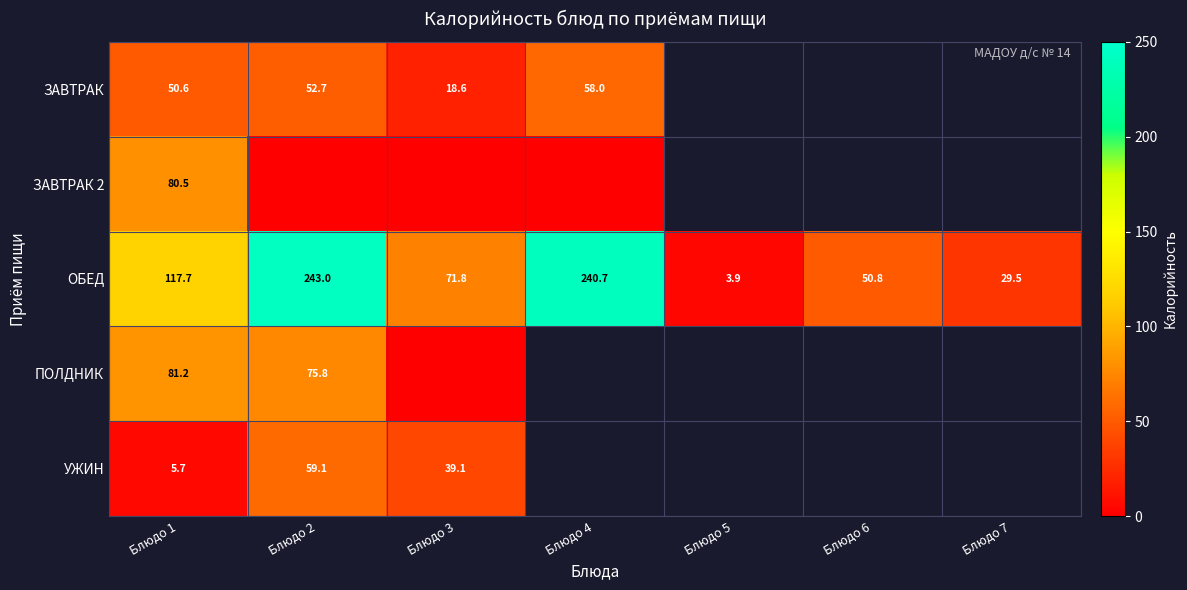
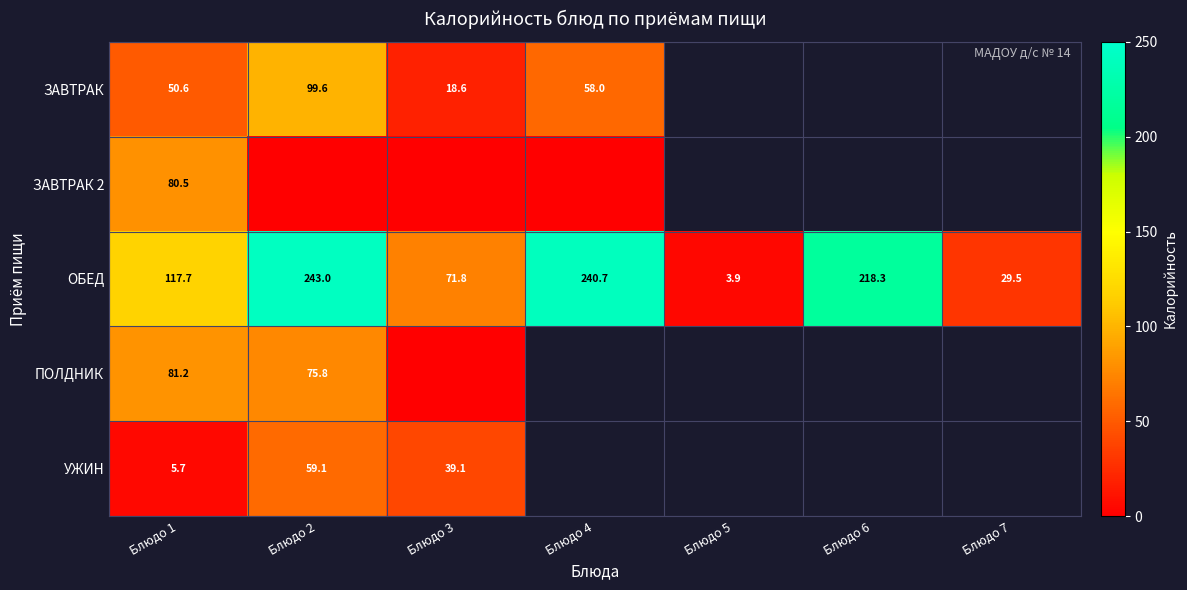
  {
    "ЗАВТРАК": {
      "Блюдо 1": 50.6,
-     "Блюдо 2": 52.7,
+     "Блюдо 2": 99.6,
      "Блюдо 3": 18.6,
      "Блюдо 4": 58.0
    },
    "ЗАВТРАК 2": {
      "Блюдо 1": 80.5
    },
    "ОБЕД": {
      "Блюдо 1": 117.7,
      "Блюдо 2": 243.0,
      "Блюдо 3": 71.8,
      "Блюдо 4": 240.7,
      "Блюдо 5": 3.9,
-     "Блюдо 6": 50.8,
+     "Блюдо 6": 218.3,
      "Блюдо 7": 29.5
    },
    "ПОЛДНИК": {
      "Блюдо 1": 81.2,
      "Блюдо 2": 75.8
    },
    "УЖИН": {
      "Блюдо 1": 5.7,
      "Блюдо 2": 59.1,
      "Блюдо 3": 39.1
    }
  }
